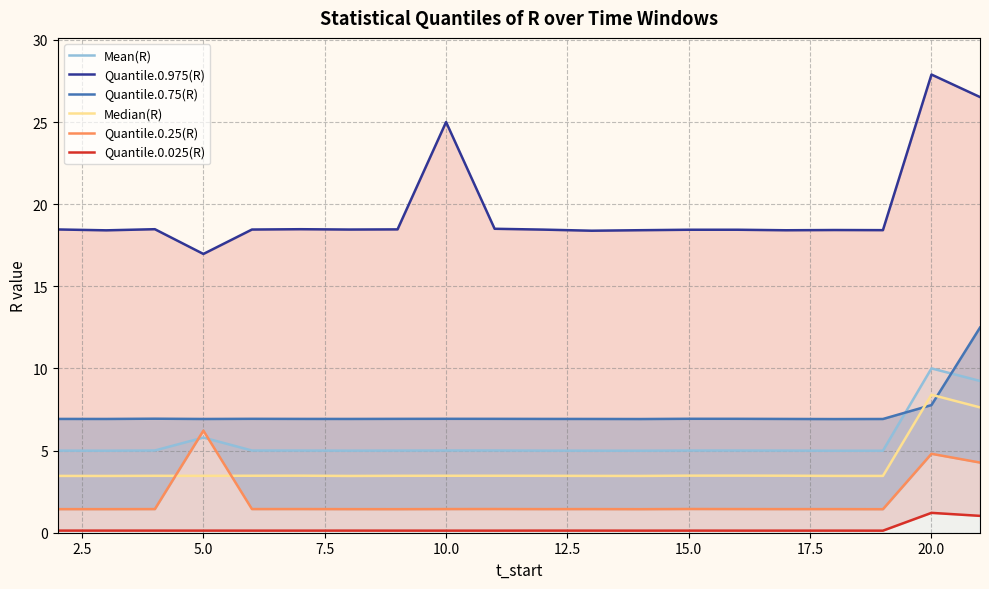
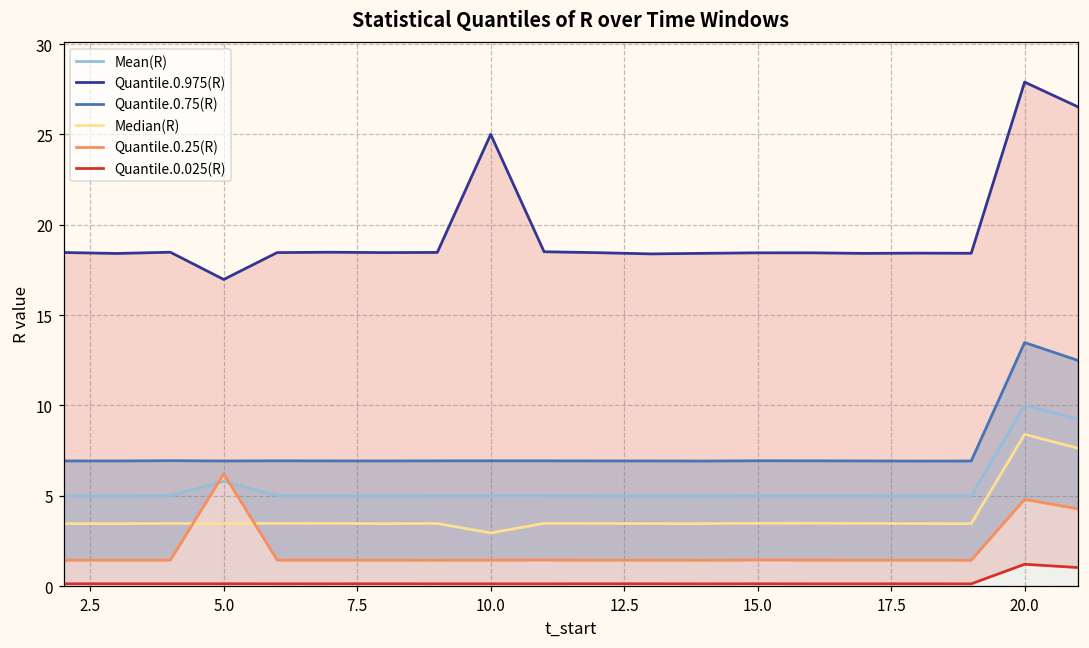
  {
    "Mean(R)": {
      "5.0": 5.8,
      "10.0": 5.0,
      "15.0": 5.0,
      "20.0": 10.0
    },
    "Quantile.0.975(R)": {
      "5.0": 17.0,
      "10.0": 25.0,
      "15.0": 18.4,
      "20.0": 27.9
    },
    "Quantile.0.75(R)": {
      "5.0": 6.9,
      "10.0": 6.9,
      "15.0": 6.9,
-     "20.0": 7.8
+     "20.0": 13.5
    },
    "Median(R)": {
      "5.0": 3.5,
-     "10.0": 3.5,
+     "10.0": 2.9,
      "15.0": 3.5,
      "20.0": 8.4
    },
    "Quantile.0.25(R)": {
      "5.0": 6.2,
      "10.0": 1.4,
      "15.0": 1.4,
      "20.0": 4.8
    },
    "Quantile.0.025(R)": {
      "5.0": 0.1,
      "10.0": 0.1,
      "15.0": 0.1,
      "20.0": 1.2
    }
  }
